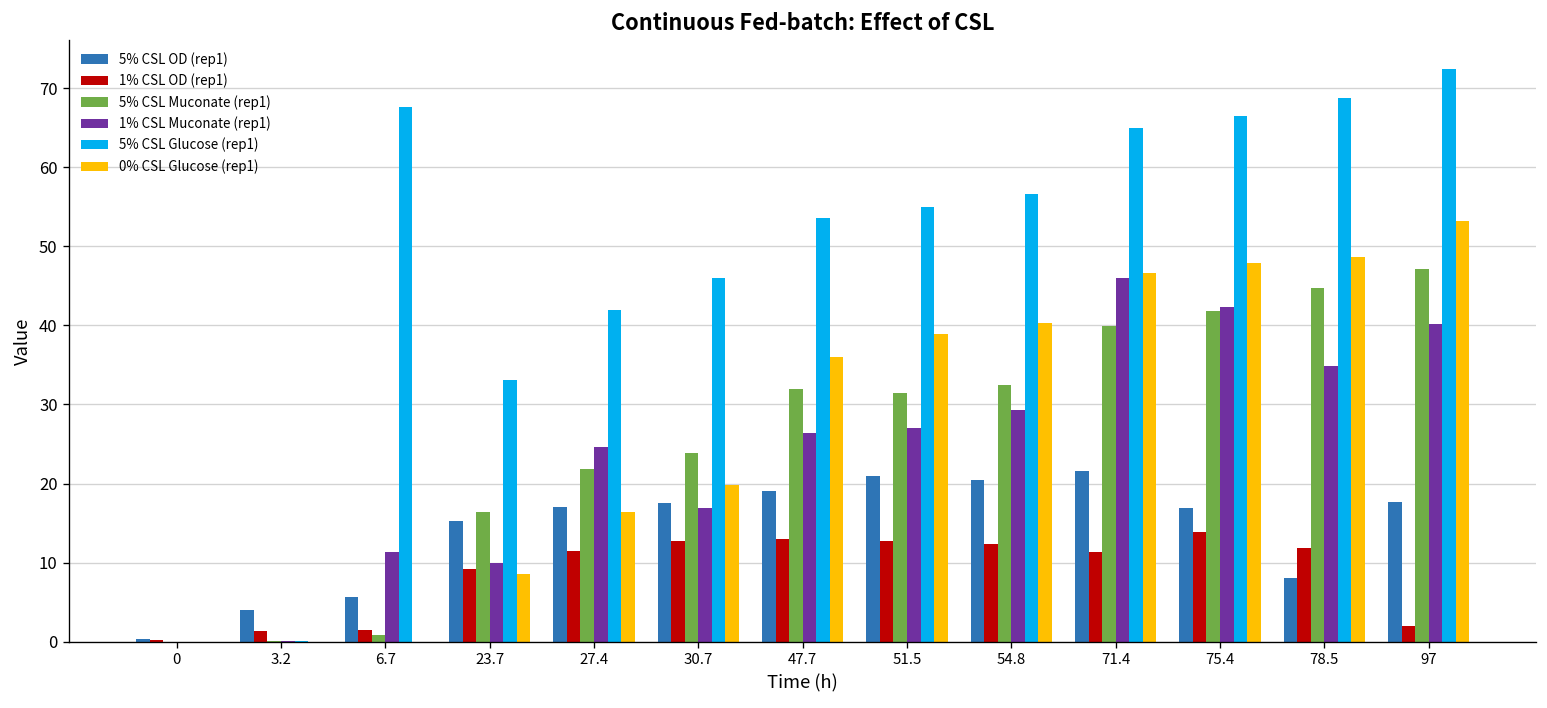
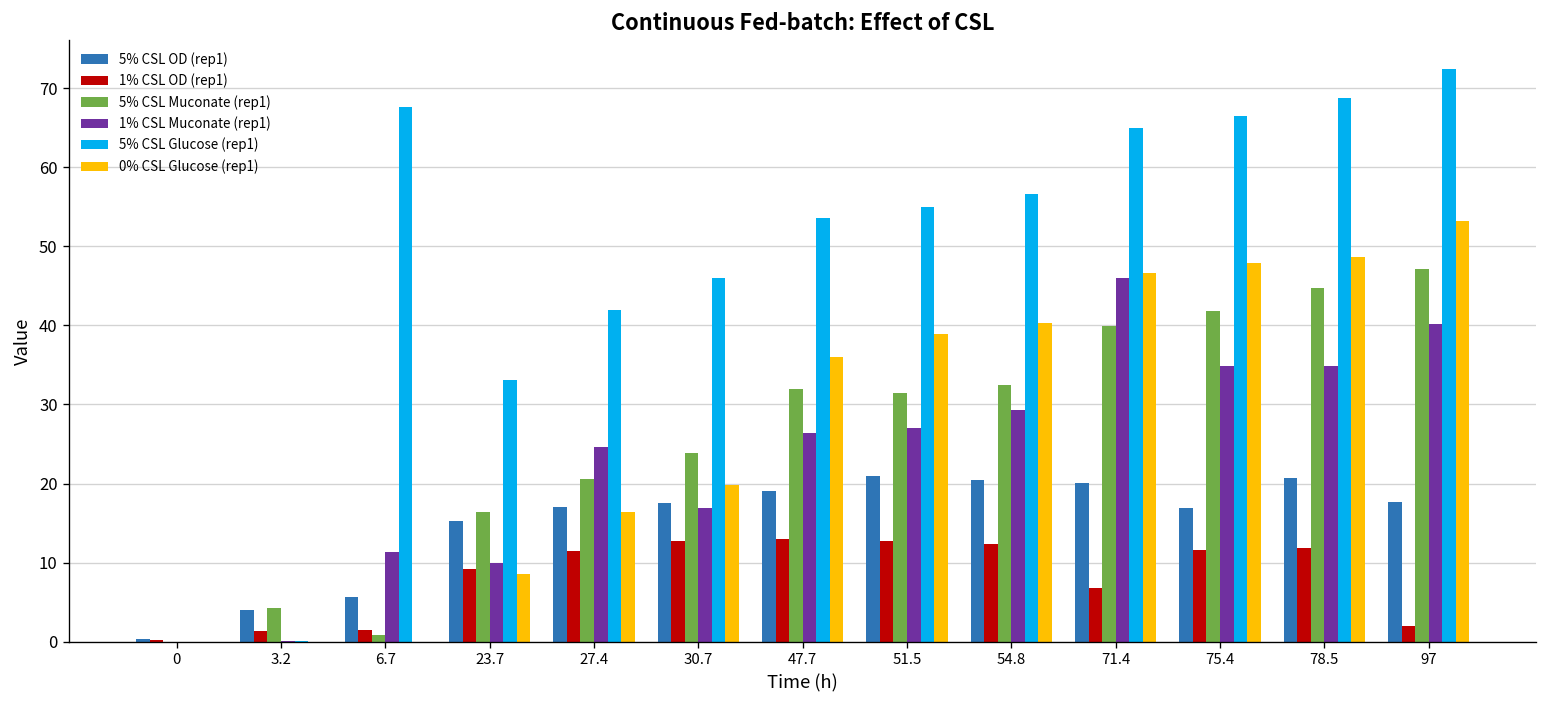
  {
    "5% CSL OD (rep1)": {
      "3.2": 4,
      "6.7": 6,
      "23.7": 15,
      "27.4": 17,
      "30.7": 18,
      "47.7": 19,
      "51.5": 21,
      "54.8": 20,
-     "71.4": 22,
+     "71.4": 20,
      "75.4": 17,
-     "78.5": 8,
+     "78.5": 21,
      "97": 18
    },
    "1% CSL OD (rep1)": {
      "3.2": 1,
      "6.7": 1,
      "23.7": 9,
      "27.4": 12,
      "30.7": 13,
      "47.7": 13,
      "51.5": 13,
      "54.8": 12,
-     "71.4": 11,
-     "75.4": 14,
+     "71.4": 7,
+     "75.4": 12,
      "78.5": 12,
      "97": 2
    },
    "5% CSL Muconate (rep1)": {
      "0": 0,
-     "3.2": 0,
+     "3.2": 4,
      "6.7": 1,
      "23.7": 16,
-     "27.4": 22,
+     "27.4": 21,
      "30.7": 24,
      "47.7": 32,
      "51.5": 31,
      "54.8": 33,
      "71.4": 40,
      "75.4": 42,
      "78.5": 45,
      "97": 47
    },
    "1% CSL Muconate (rep1)": {
      "0": 0,
      "6.7": 11,
      "23.7": 10,
      "27.4": 25,
      "30.7": 17,
      "47.7": 26,
      "51.5": 27,
      "54.8": 29,
      "71.4": 46,
-     "75.4": 42,
+     "75.4": 35,
      "78.5": 35,
      "97": 40
    },
    "5% CSL Glucose (rep1)": {
      "0": 0,
      "6.7": 68,
      "23.7": 33,
      "27.4": 42,
      "30.7": 46,
      "47.7": 54,
      "51.5": 55,
      "54.8": 57,
      "71.4": 65,
      "75.4": 67,
      "78.5": 69,
      "97": 72
    },
    "0% CSL Glucose (rep1)": {
      "0": 0,
      "3.2": 0,
      "6.7": 0,
      "23.7": 9,
      "27.4": 16,
      "30.7": 20,
      "47.7": 36,
      "51.5": 39,
      "54.8": 40,
      "71.4": 47,
      "75.4": 48,
      "78.5": 49,
      "97": 53
    }
  }
